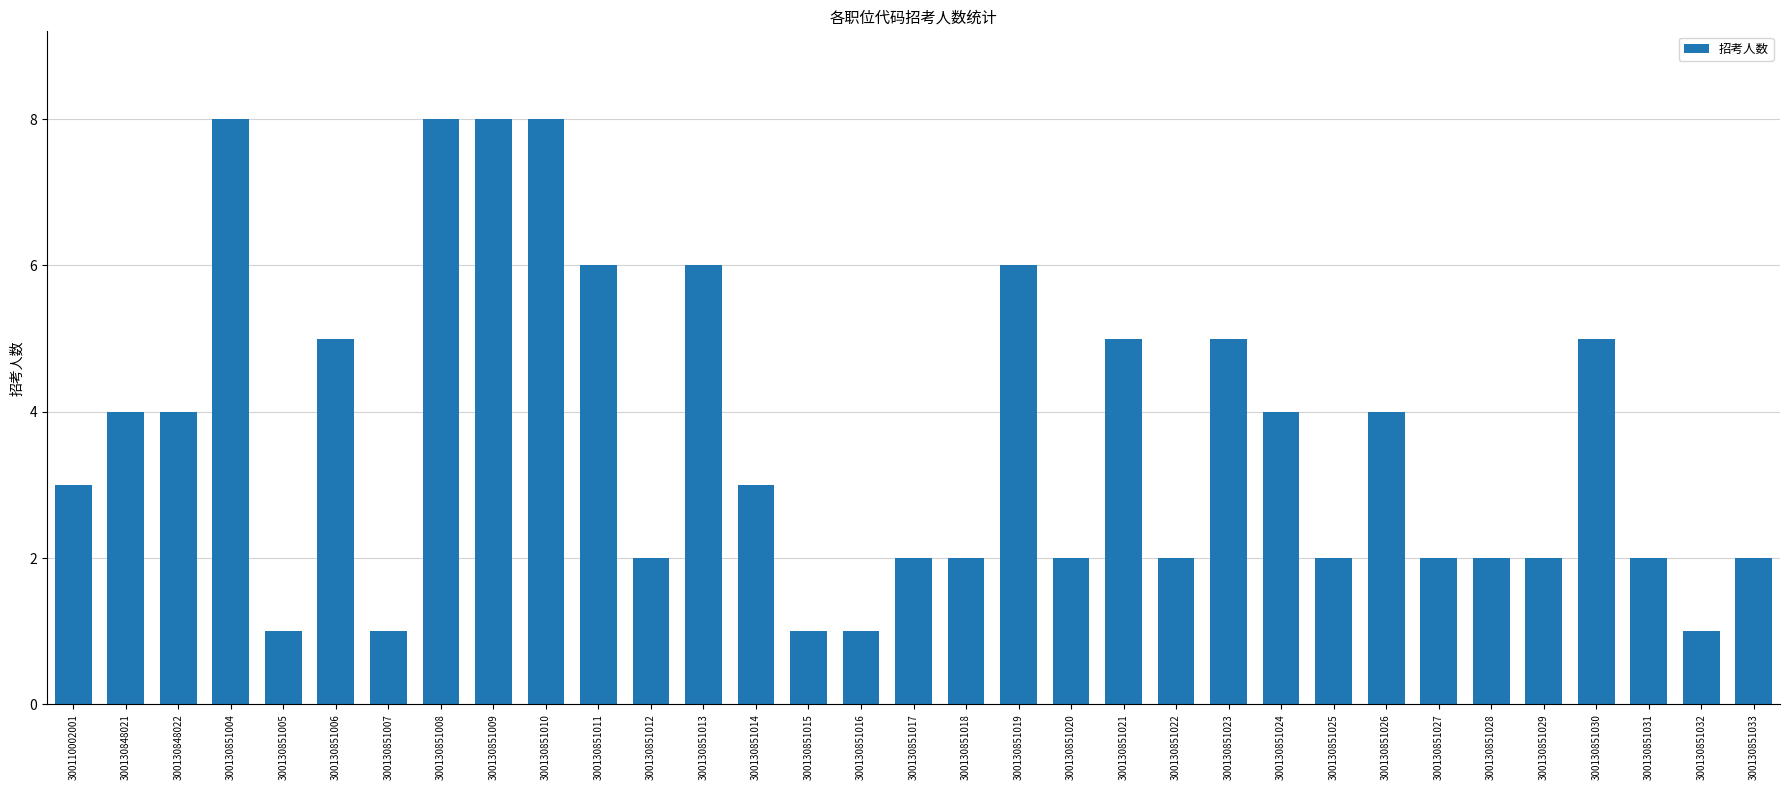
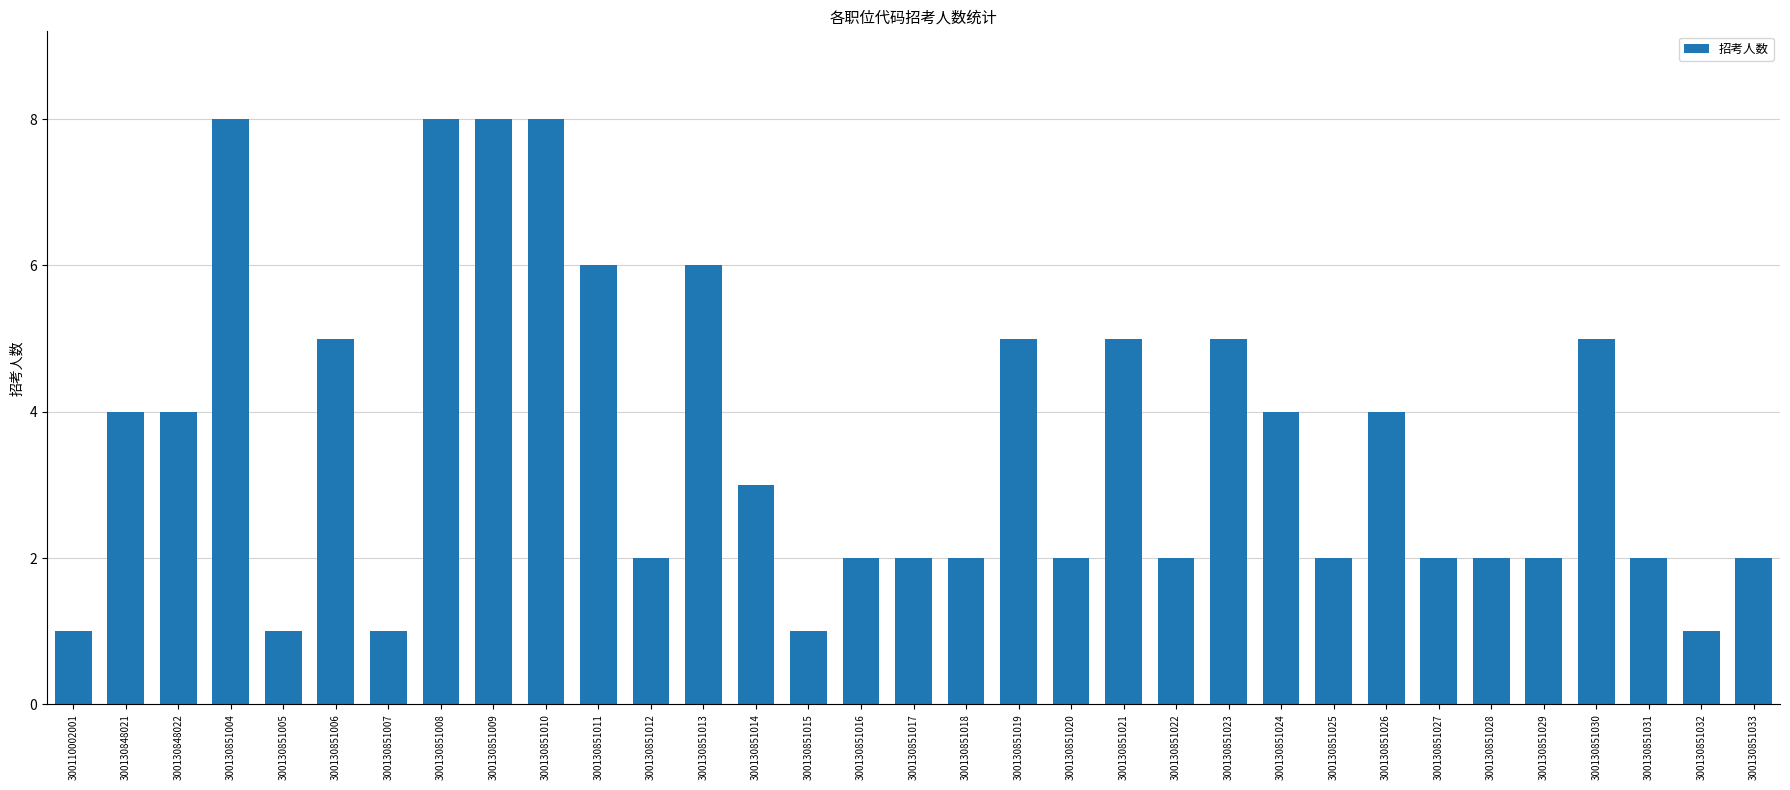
  {
-   "300110002001": 3,
+   "300110002001": 1,
    "300130848021": 4,
    "300130848022": 4,
    "300130851004": 8,
    "300130851005": 1,
    "300130851006": 5,
    "300130851007": 1,
    "300130851008": 8,
    "300130851009": 8,
    "300130851010": 8,
    "300130851011": 6,
    "300130851012": 2,
    "300130851013": 6,
    "300130851014": 3,
    "300130851015": 1,
-   "300130851016": 1,
+   "300130851016": 2,
    "300130851017": 2,
    "300130851018": 2,
-   "300130851019": 6,
+   "300130851019": 5,
    "300130851020": 2,
    "300130851021": 5,
    "300130851022": 2,
    "300130851023": 5,
    "300130851024": 4,
    "300130851025": 2,
    "300130851026": 4,
    "300130851027": 2,
    "300130851028": 2,
    "300130851029": 2,
    "300130851030": 5,
    "300130851031": 2,
    "300130851032": 1,
    "300130851033": 2
  }
